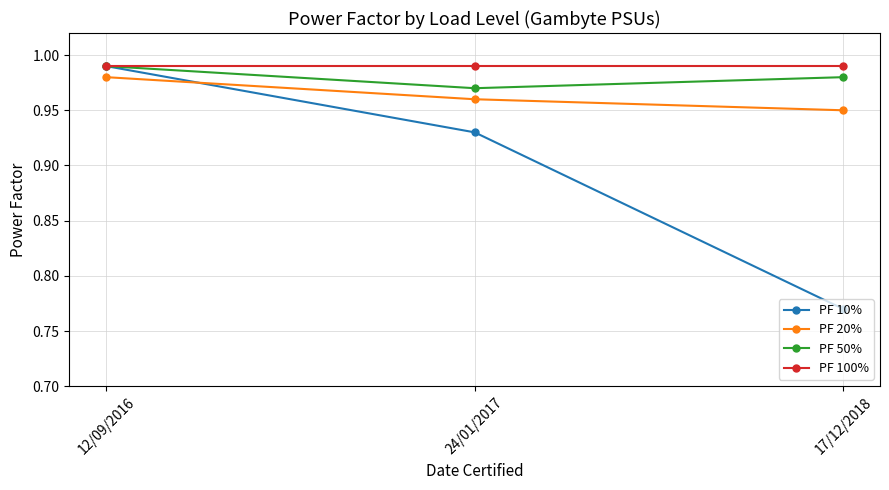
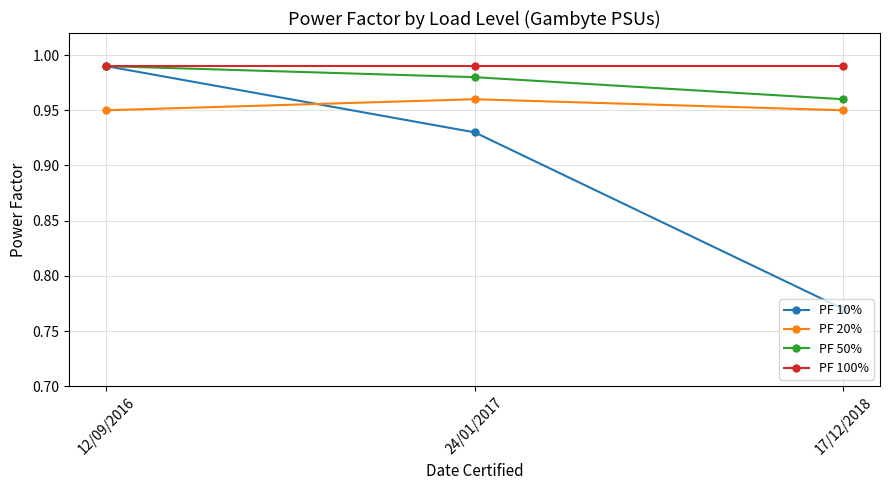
  {
    "PF 10%": {
      "24/01/2017": 0.93
    },
    "PF 20%": {
-     "12/09/2016": 0.98,
+     "12/09/2016": 0.95,
      "24/01/2017": 0.96,
      "17/12/2018": 0.95
    },
    "PF 50%": {
-     "24/01/2017": 0.97,
-     "17/12/2018": 0.98
+     "24/01/2017": 0.98,
+     "17/12/2018": 0.96
    },
    "PF 100%": {
      "24/01/2017": 0.99,
      "17/12/2018": 0.99
    }
  }
